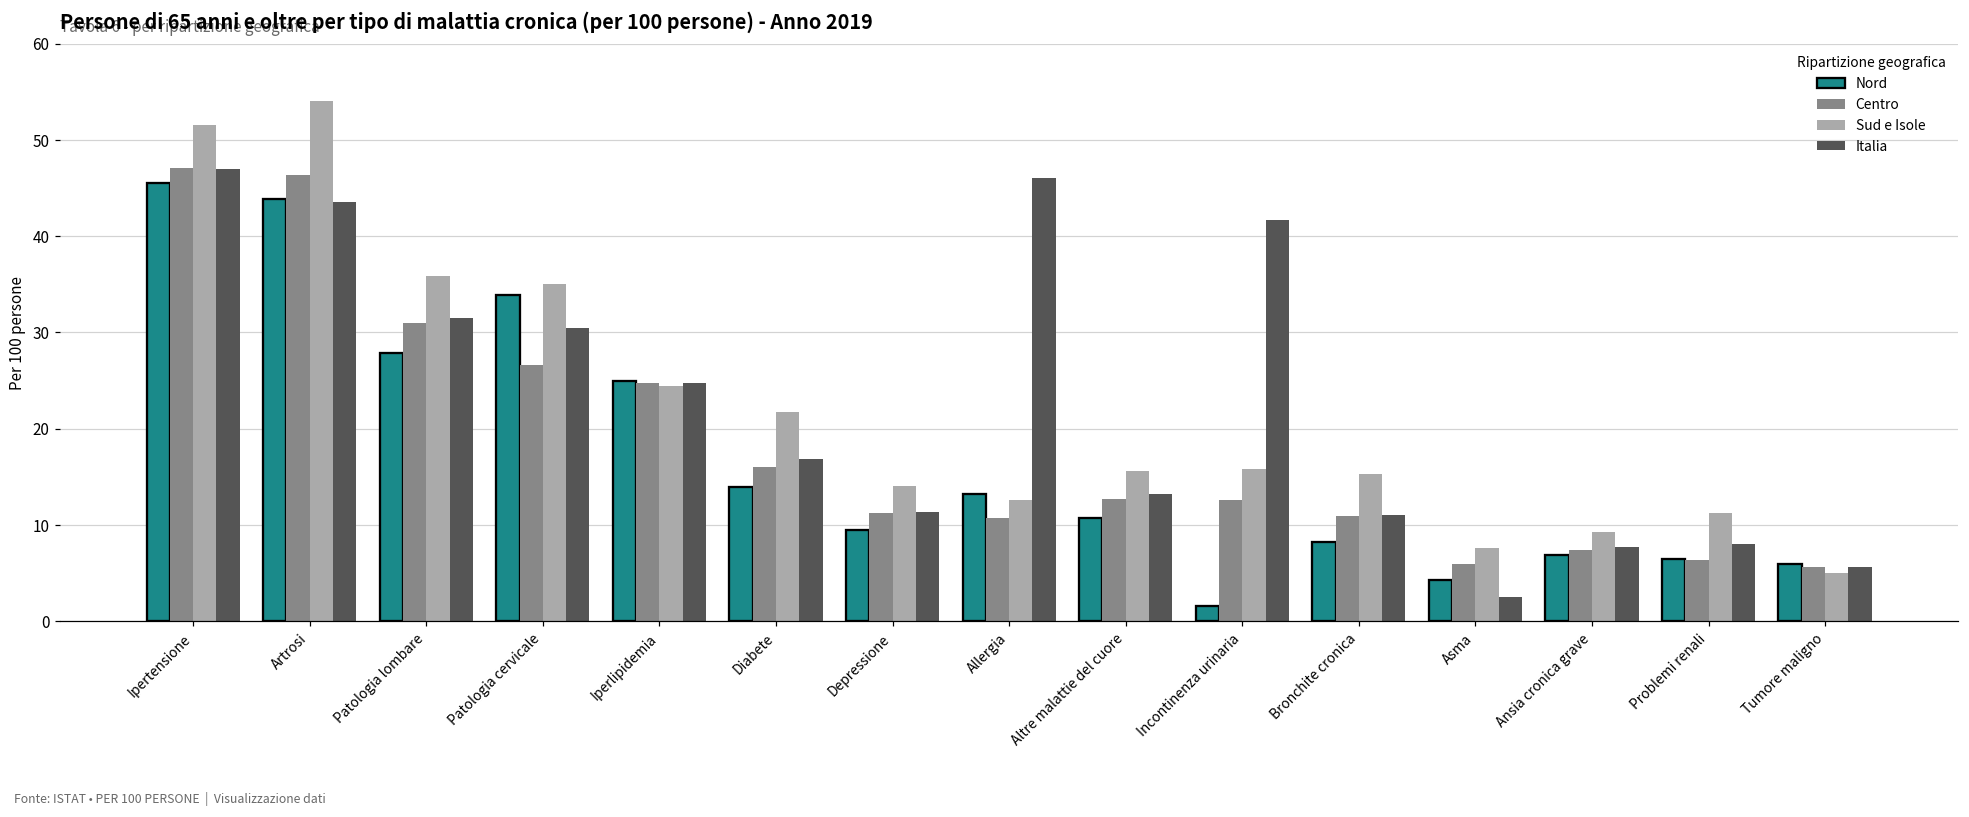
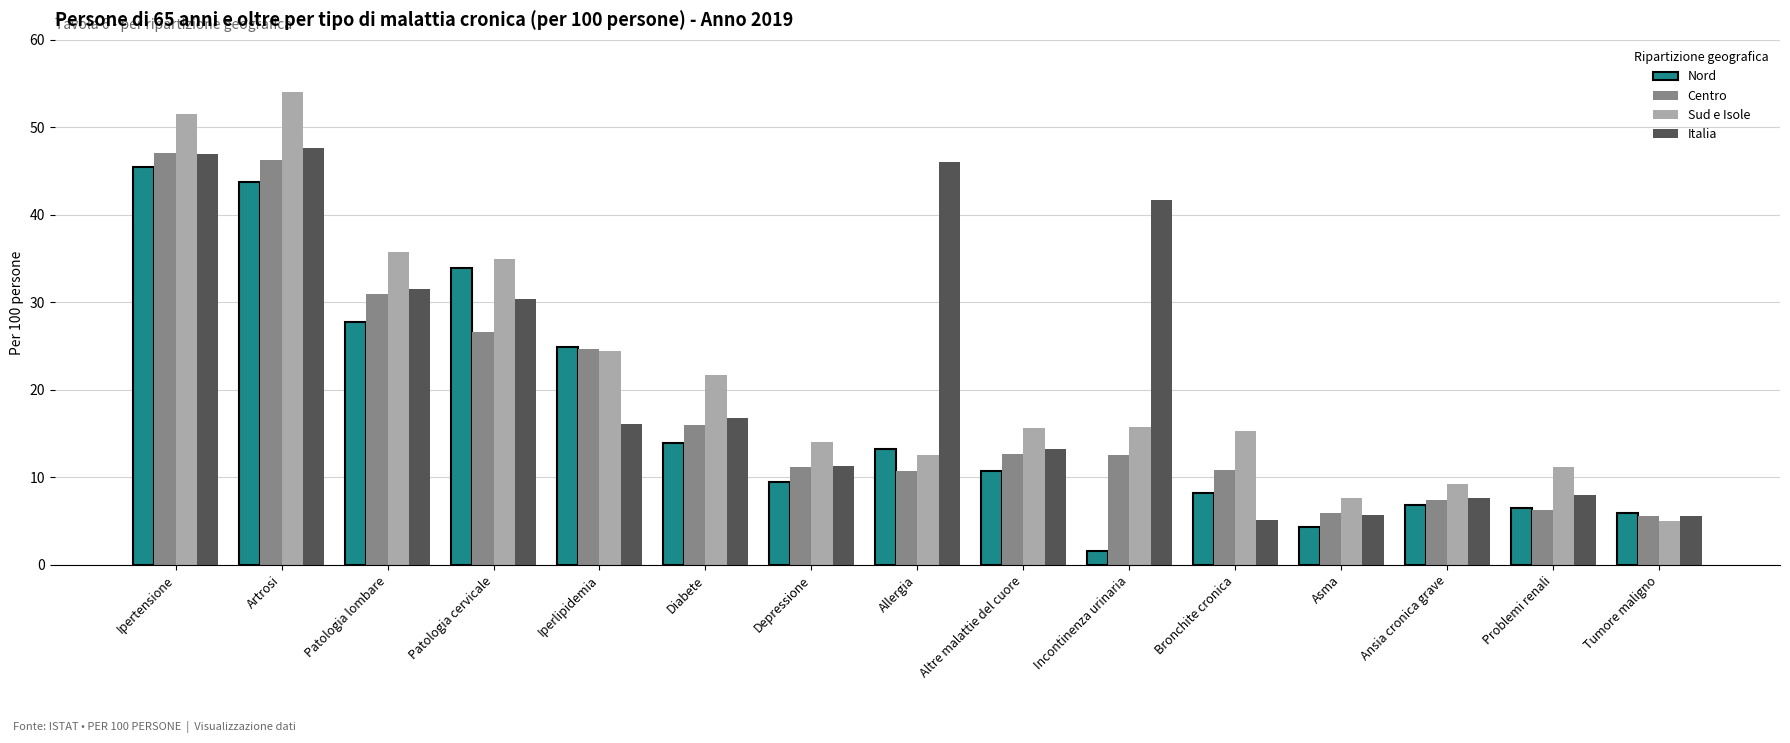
  {
    "Nord": {
      "Ipertensione": 46,
      "Artrosi": 44,
      "Patologia lombare": 28,
      "Patologia cervicale": 34,
      "Iperlipidemia": 25,
      "Diabete": 14,
      "Depressione": 10,
      "Allergia": 13,
      "Altre malattie del cuore": 11,
      "Incontinenza urinaria": 2,
      "Bronchite cronica": 8,
      "Asma": 4,
      "Ansia cronica grave": 7,
      "Problemi renali": 7,
      "Tumore maligno": 6
    },
    "Italia": {
      "Ipertensione": 47,
-     "Artrosi": 44,
+     "Artrosi": 48,
      "Patologia lombare": 32,
      "Patologia cervicale": 30,
-     "Iperlipidemia": 25,
+     "Iperlipidemia": 16,
      "Diabete": 17,
      "Depressione": 11,
      "Allergia": 46,
      "Altre malattie del cuore": 13,
      "Incontinenza urinaria": 42,
-     "Bronchite cronica": 11,
-     "Asma": 3,
+     "Bronchite cronica": 5,
+     "Asma": 6,
      "Ansia cronica grave": 8,
      "Problemi renali": 8,
      "Tumore maligno": 6
    }
  }
